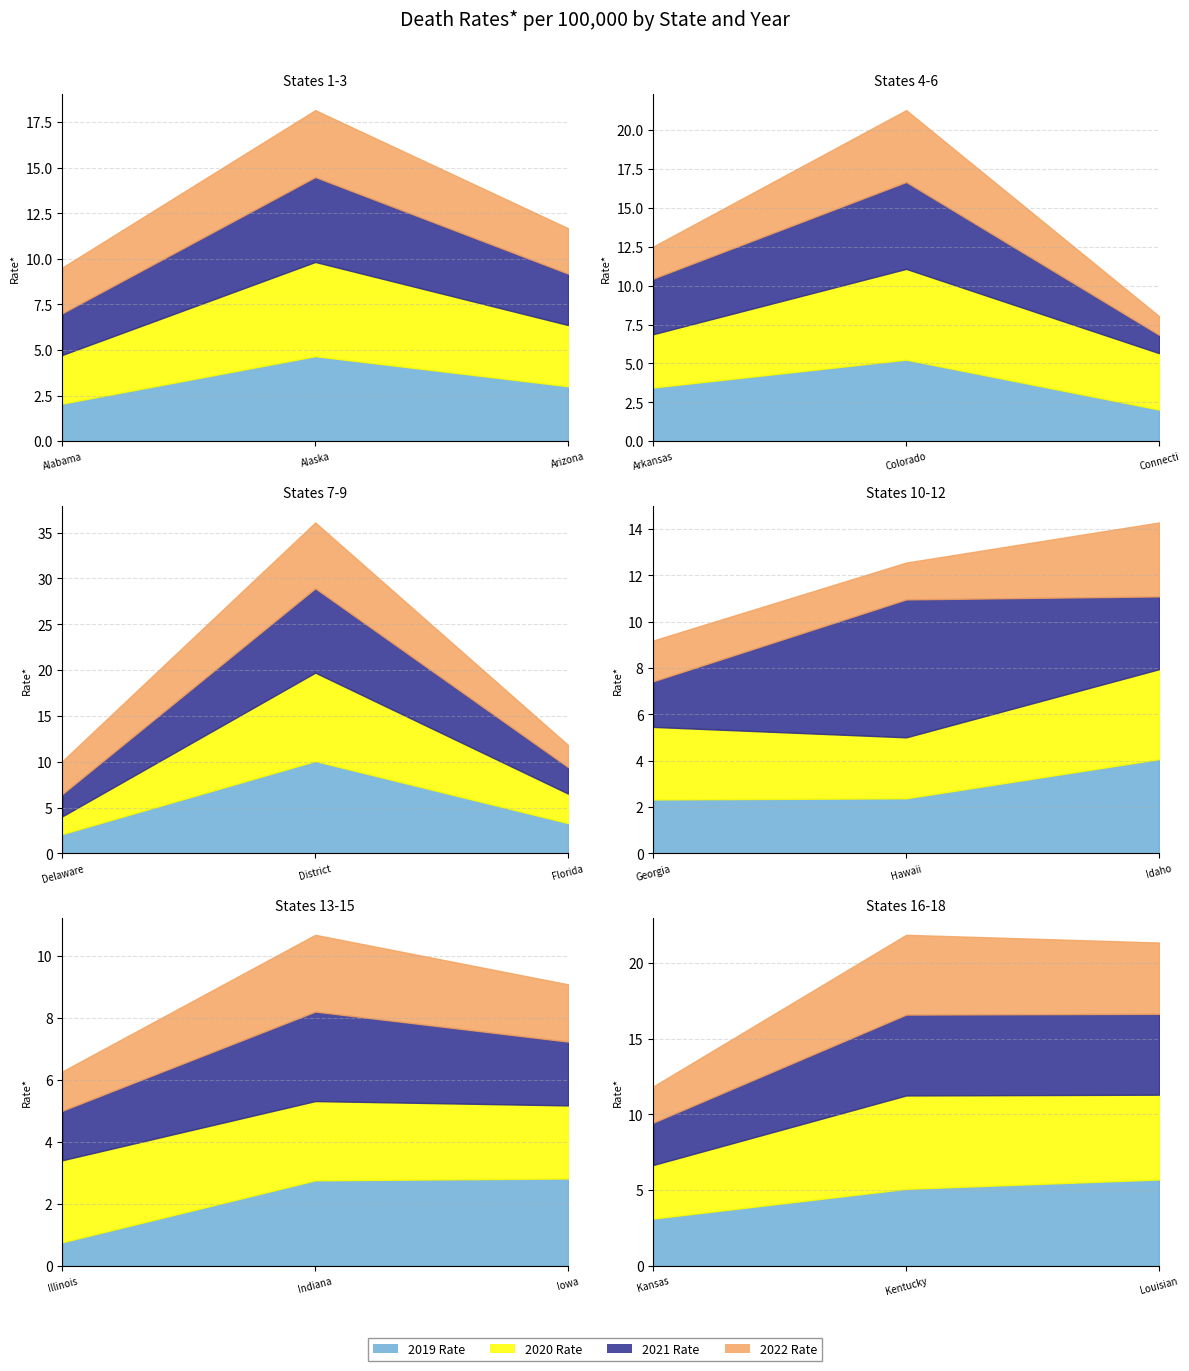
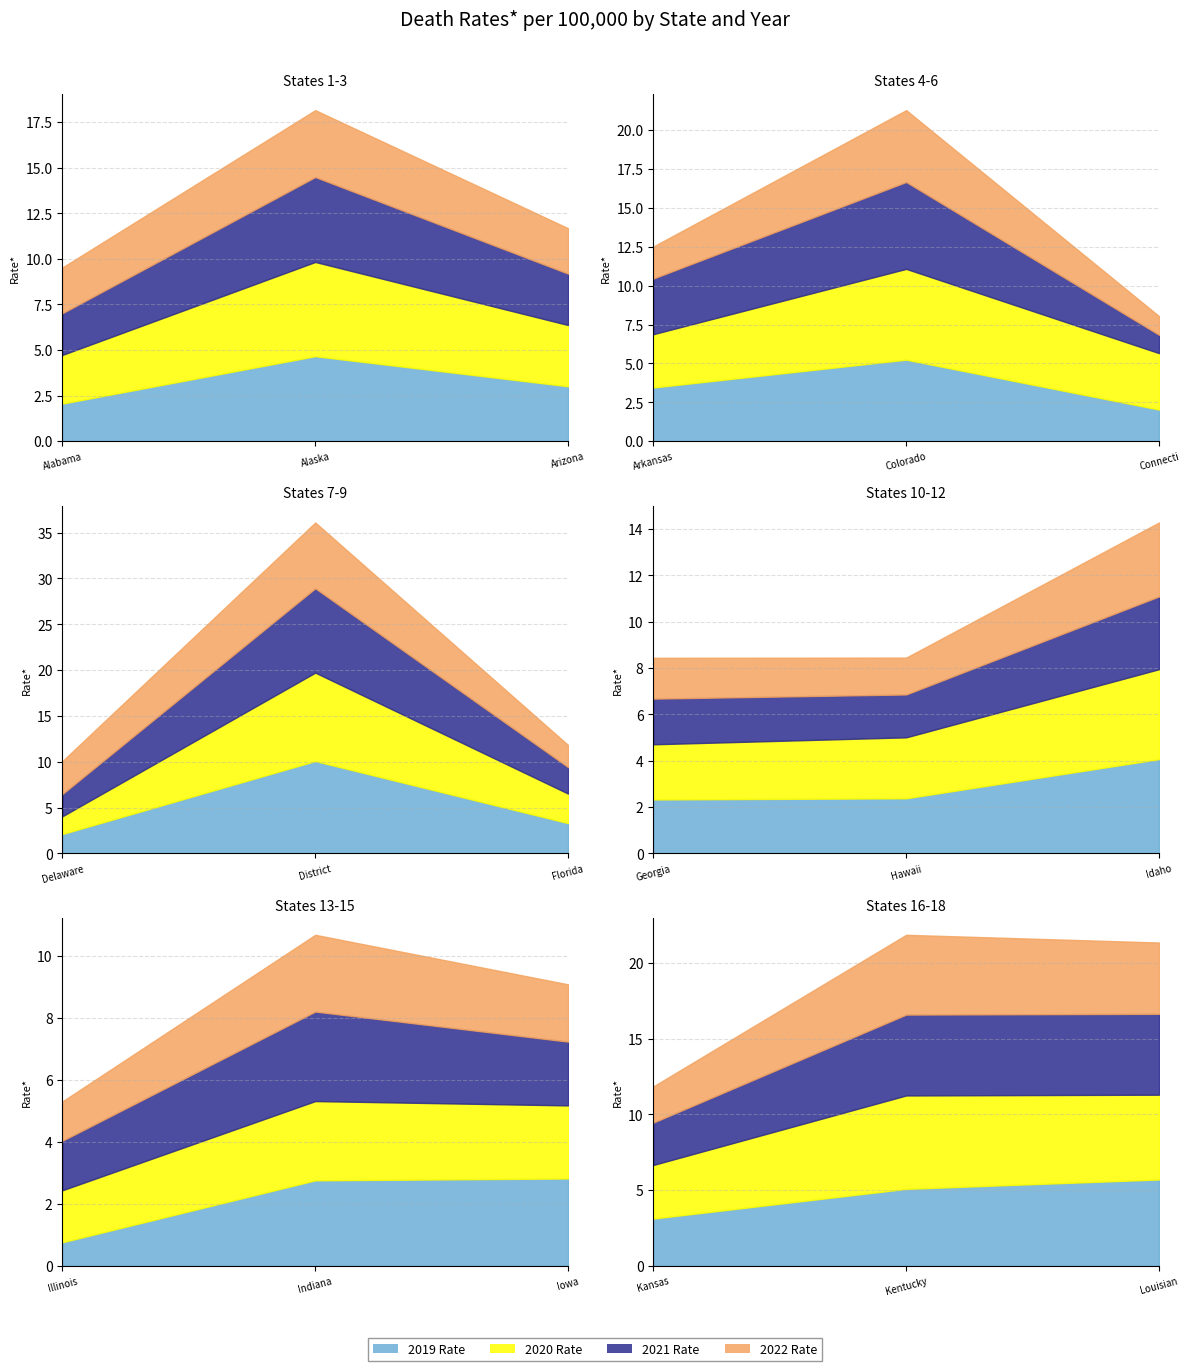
  {
    "States 1-3": {
      "2019 Rate": {
        "Alabama": 2.1,
        "Alaska": 4.7,
        "Arizona": 3.0
      },
      "2020 Rate": {
        "Alabama": 2.7,
        "Alaska": 5.2,
        "Arizona": 3.4
      },
      "2021 Rate": {
        "Alabama": 2.3,
        "Alaska": 4.7,
        "Arizona": 2.8
      },
      "2022 Rate": {
        "Alabama": 2.5,
        "Alaska": 3.7,
        "Arizona": 2.5
      }
    },
    "States 4-6": {
      "2019 Rate": {
        "Arkansas": 3.5,
        "Colorado": 5.2,
        "Connecti": 2.0
      },
      "2020 Rate": {
        "Arkansas": 3.4,
        "Colorado": 5.8,
        "Connecti": 3.6
      },
      "2021 Rate": {
        "Arkansas": 3.6,
        "Colorado": 5.6,
        "Connecti": 1.2
      },
      "2022 Rate": {
        "Arkansas": 2.1,
        "Colorado": 4.6,
        "Connecti": 1.2
      }
    },
    "States 7-9": {
      "2019 Rate": {
        "Delaware": 2,
        "District": 10,
        "Florida": 3
      },
      "2020 Rate": {
        "Delaware": 2,
        "District": 10,
        "Florida": 3
      },
      "2021 Rate": {
        "Delaware": 2,
        "District": 9,
        "Florida": 3
      },
      "2022 Rate": {
        "Delaware": 4,
        "District": 7,
        "Florida": 2
      }
    },
    "States 10-12": {
      "2019 Rate": {
        "Georgia": 2.3,
        "Hawaii": 2.4,
        "Idaho": 4.1
      },
      "2020 Rate": {
-       "Georgia": 3.1,
+       "Georgia": 2.4,
        "Hawaii": 2.6,
        "Idaho": 3.9
      },
      "2021 Rate": {
        "Georgia": 2.0,
-       "Hawaii": 6.0,
+       "Hawaii": 1.8,
        "Idaho": 3.1
      },
      "2022 Rate": {
        "Georgia": 1.8,
        "Hawaii": 1.6,
        "Idaho": 3.2
      }
    },
    "States 13-15": {
      "2019 Rate": {
        "Illinois": 0.8,
        "Indiana": 2.8,
        "Iowa": 2.8
      },
      "2020 Rate": {
-       "Illinois": 2.7,
+       "Illinois": 1.7,
        "Indiana": 2.6,
        "Iowa": 2.4
      },
      "2021 Rate": {
        "Illinois": 1.6,
        "Indiana": 2.9,
        "Iowa": 2.1
      },
      "2022 Rate": {
        "Illinois": 1.3,
        "Indiana": 2.5,
        "Iowa": 1.8
      }
    },
    "States 16-18": {
      "2019 Rate": {
        "Kansas": 3.1,
        "Kentucky": 5.1,
        "Louisian": 5.7
      },
      "2020 Rate": {
        "Kansas": 3.5,
        "Kentucky": 6.2,
        "Louisian": 5.6
      },
      "2021 Rate": {
        "Kansas": 2.8,
        "Kentucky": 5.3,
        "Louisian": 5.3
      },
      "2022 Rate": {
        "Kansas": 2.4,
        "Kentucky": 5.3,
        "Louisian": 4.7
      }
    }
  }
